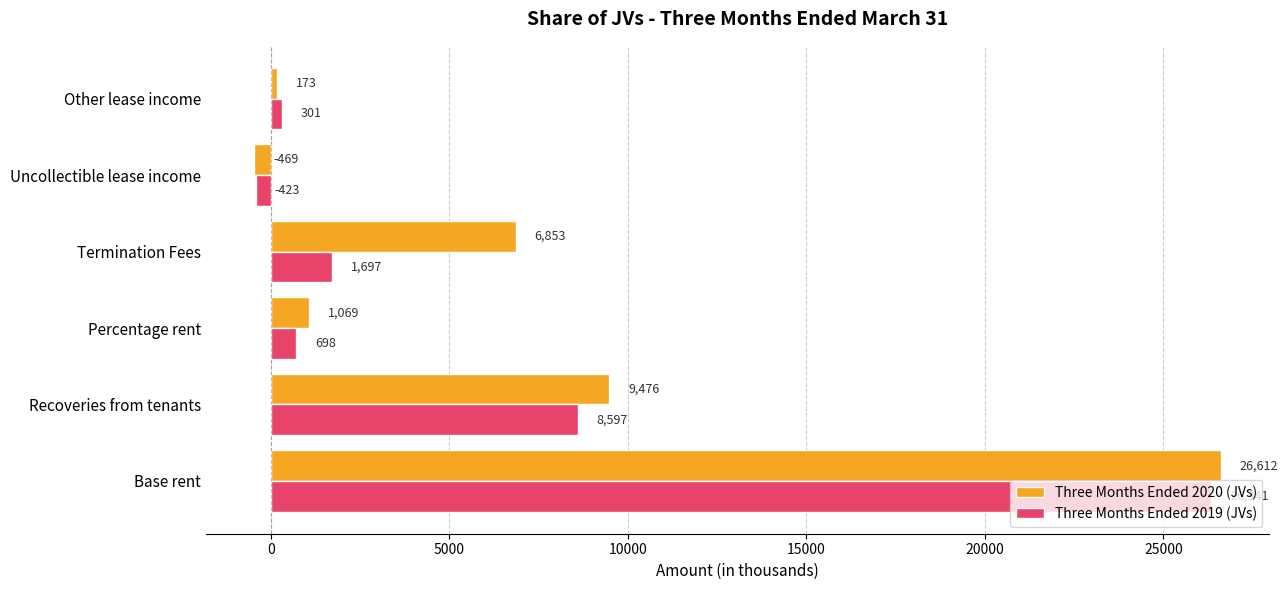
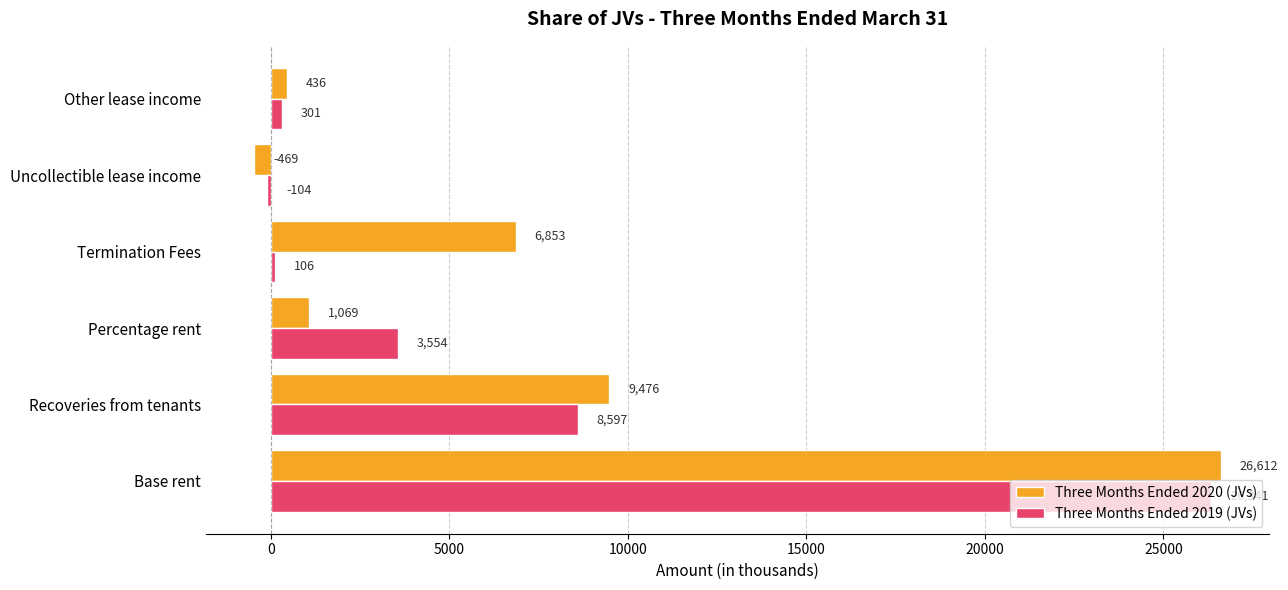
  {
    "Three Months Ended 2020 (JVs)": {
-     "Other lease income": "173",
+     "Other lease income": "436",
      "Uncollectible lease income": "-469",
      "Termination Fees": "6,853",
      "Percentage rent": "1,069",
      "Recoveries from tenants": "9,476",
      "Base rent": "26,612"
    },
    "Three Months Ended 2019 (JVs)": {
      "Other lease income": "301",
-     "Uncollectible lease income": "-423",
-     "Termination Fees": "1,697",
-     "Percentage rent": "698",
+     "Uncollectible lease income": "-104",
+     "Termination Fees": "106",
+     "Percentage rent": "3,554",
      "Recoveries from tenants": "8,597"
    }
  }
